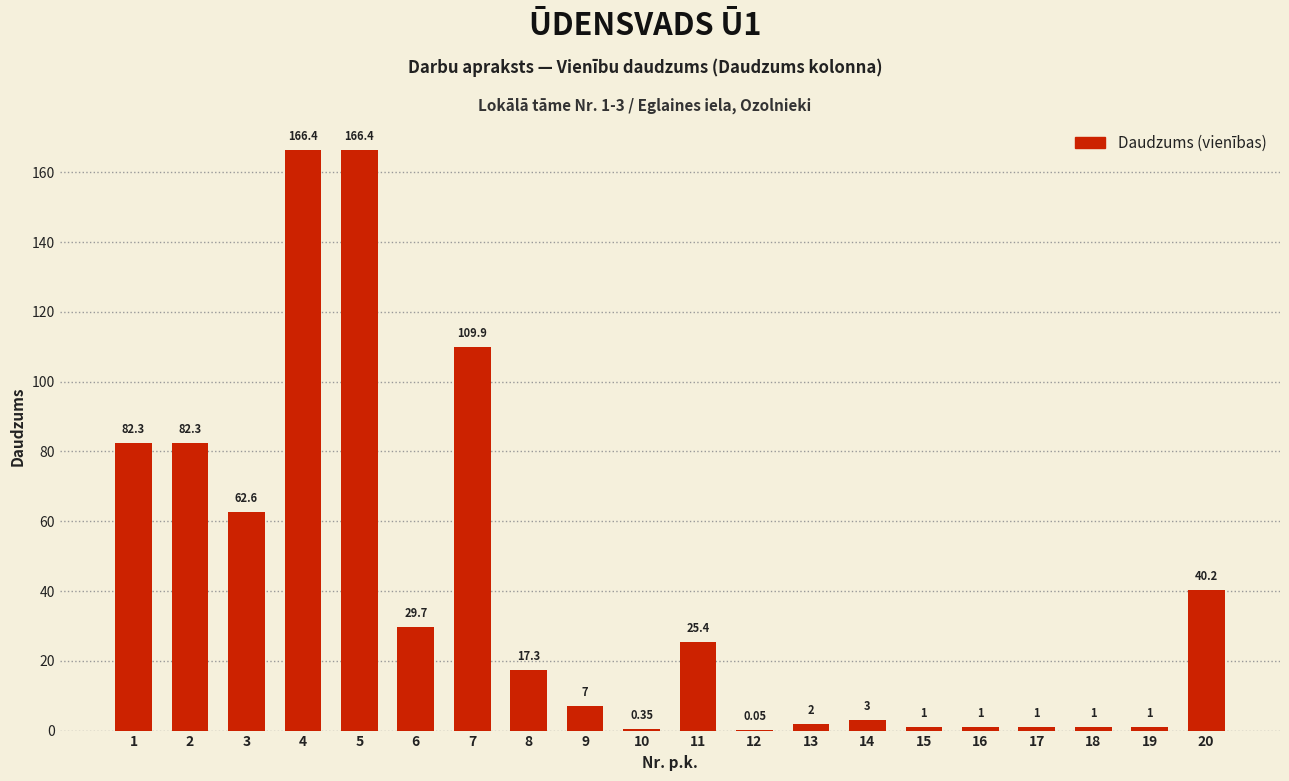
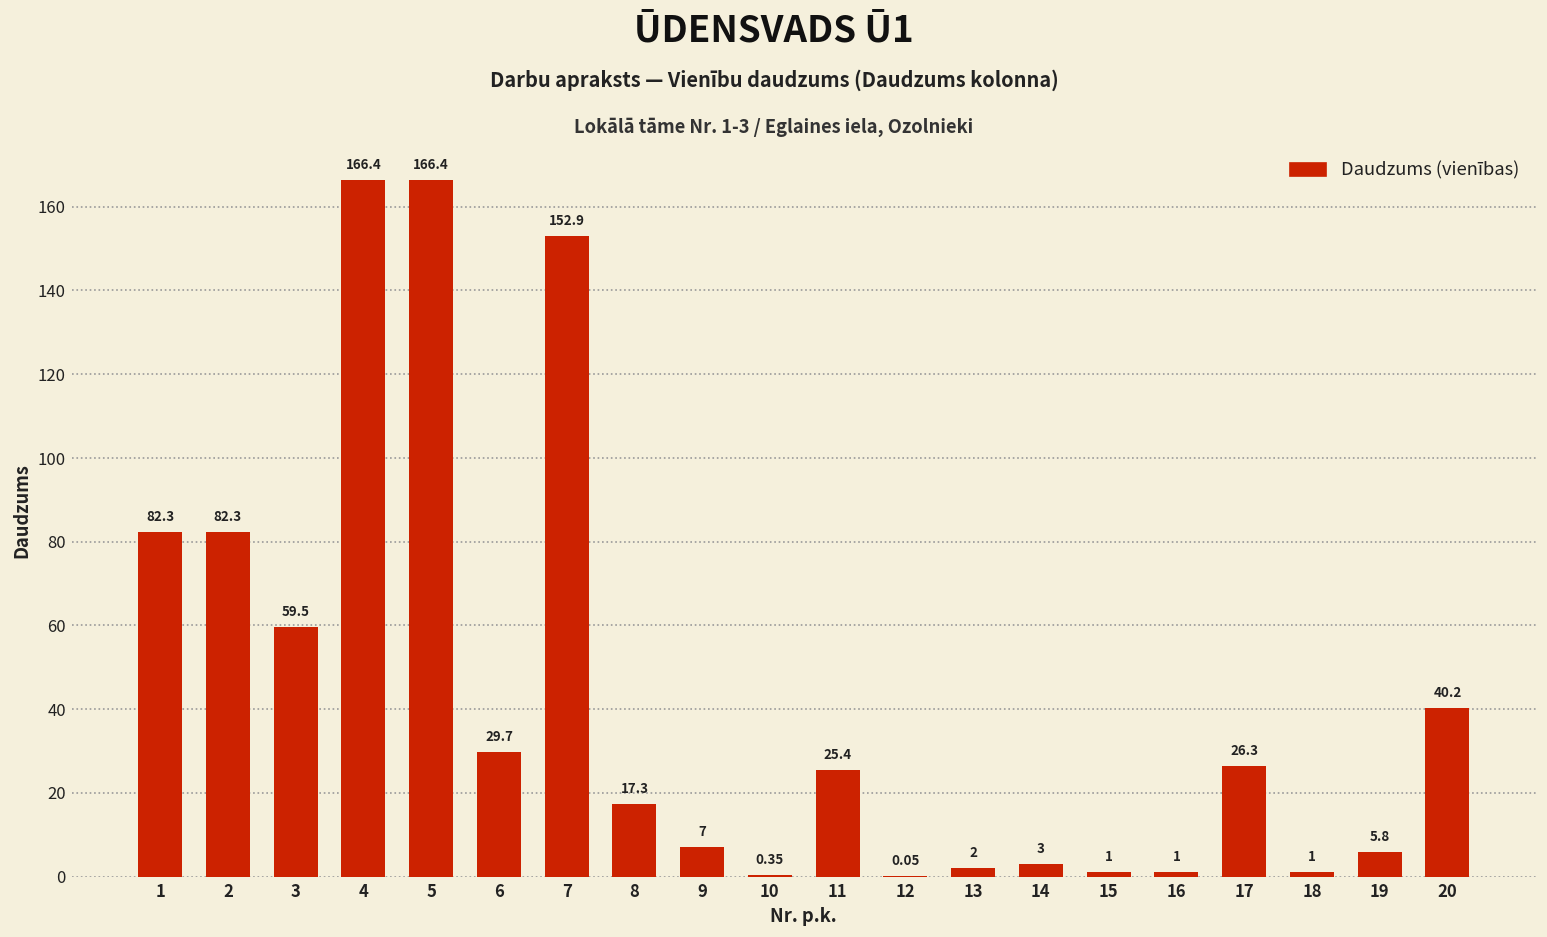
  {
    "1": 82.3,
    "2": 82.3,
-   "3": 62.6,
+   "3": 59.5,
    "4": 166.4,
    "5": 166.4,
    "6": 29.7,
-   "7": 109.9,
+   "7": 152.9,
    "8": 17.3,
    "9": 7,
    "10": 0.35,
    "11": 25.4,
    "12": 0.05,
    "13": 2,
    "14": 3,
    "15": 1,
    "16": 1,
-   "17": 1,
+   "17": 26.3,
    "18": 1,
-   "19": 1,
+   "19": 5.8,
    "20": 40.2
  }
